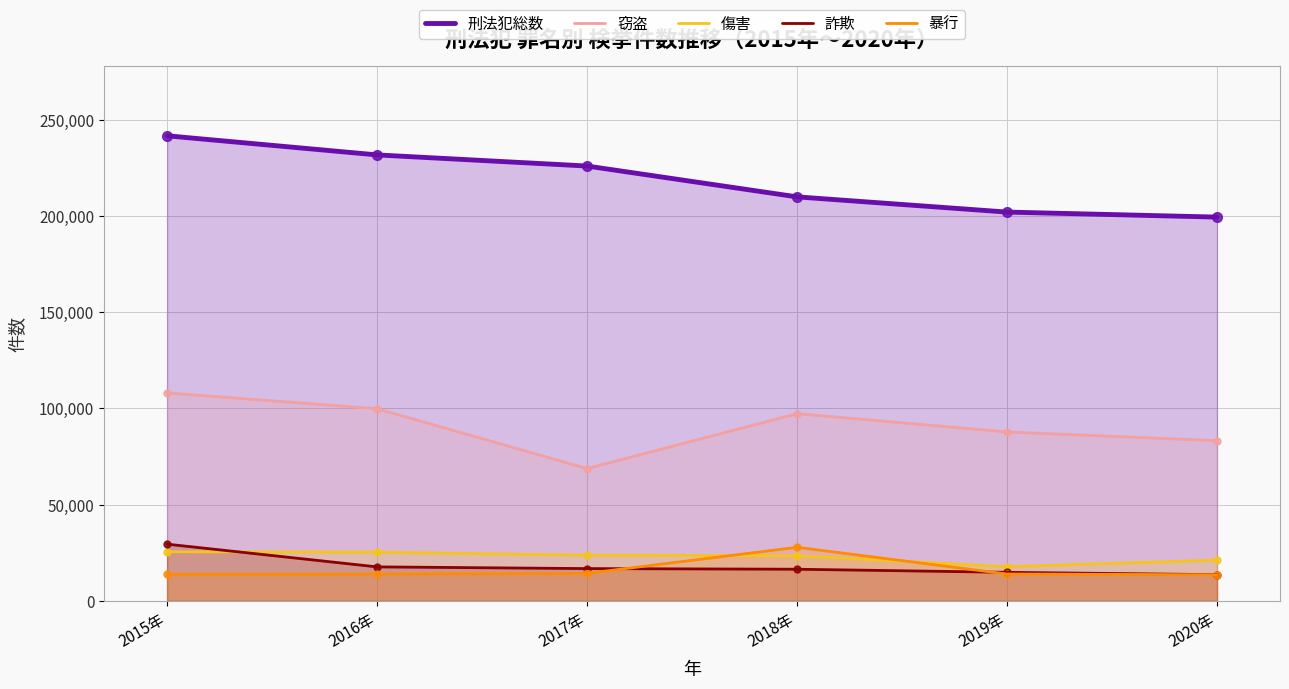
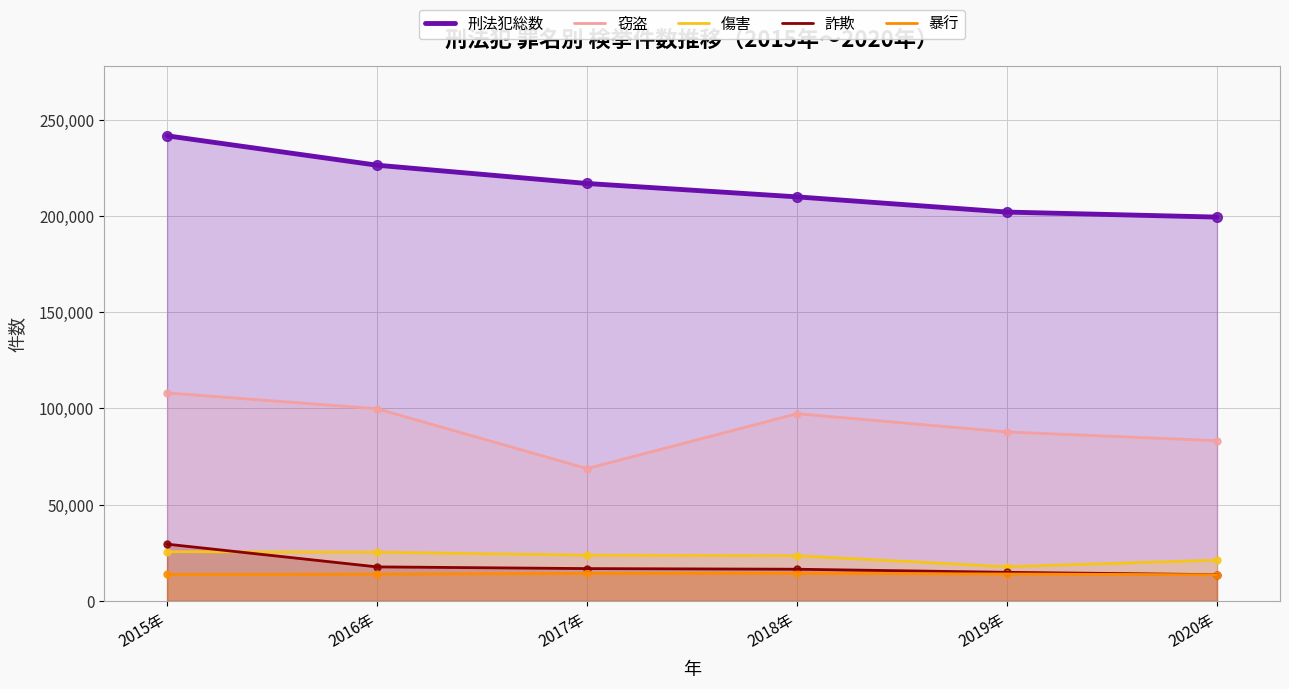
  {
    "刑法犯総数": {
      "2015年": "242,000",
-     "2016年": "232,000",
-     "2017年": "226,000",
+     "2016年": "226,000",
+     "2017年": "217,000",
      "2018年": "210,000",
      "2019年": "202,000",
      "2020年": "199,000"
    },
    "窃盗": {
      "2015年": "108,000",
      "2016年": "100,000",
      "2017年": "69,000",
      "2018年": "97,000",
      "2019年": "88,000",
      "2020年": "83,000"
    },
    "傷害": {
      "2015年": "26,000",
      "2016年": "25,000",
      "2017年": "24,000",
      "2018年": "23,000",
      "2019年": "18,000",
      "2020年": "21,000"
    },
    "詐欺": {
      "2015年": "29,000",
      "2016年": "18,000",
      "2017年": "17,000",
      "2018年": "16,000"
    },
    "暴行": {
      "2015年": "14,000",
      "2016年": "14,000",
      "2017年": "14,000",
-     "2018年": "28,000"
+     "2018年": "14,000"
    }
  }
